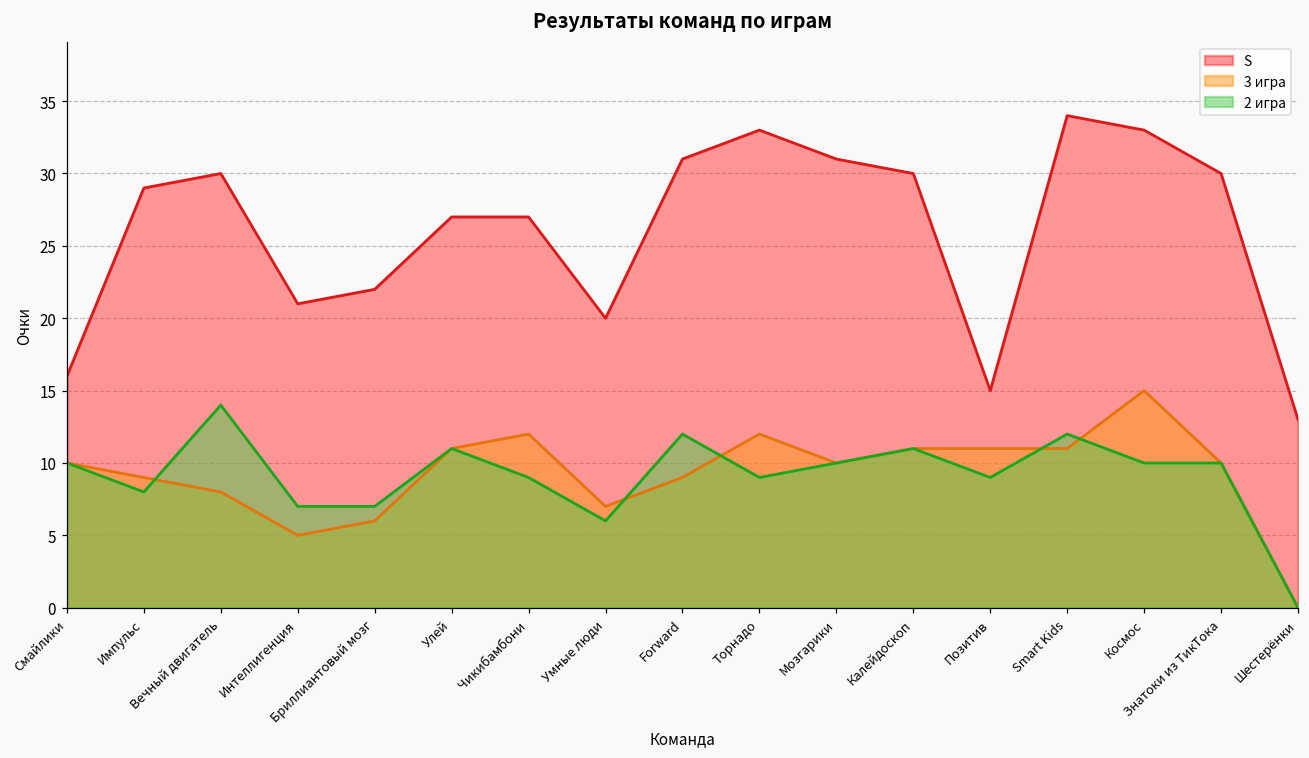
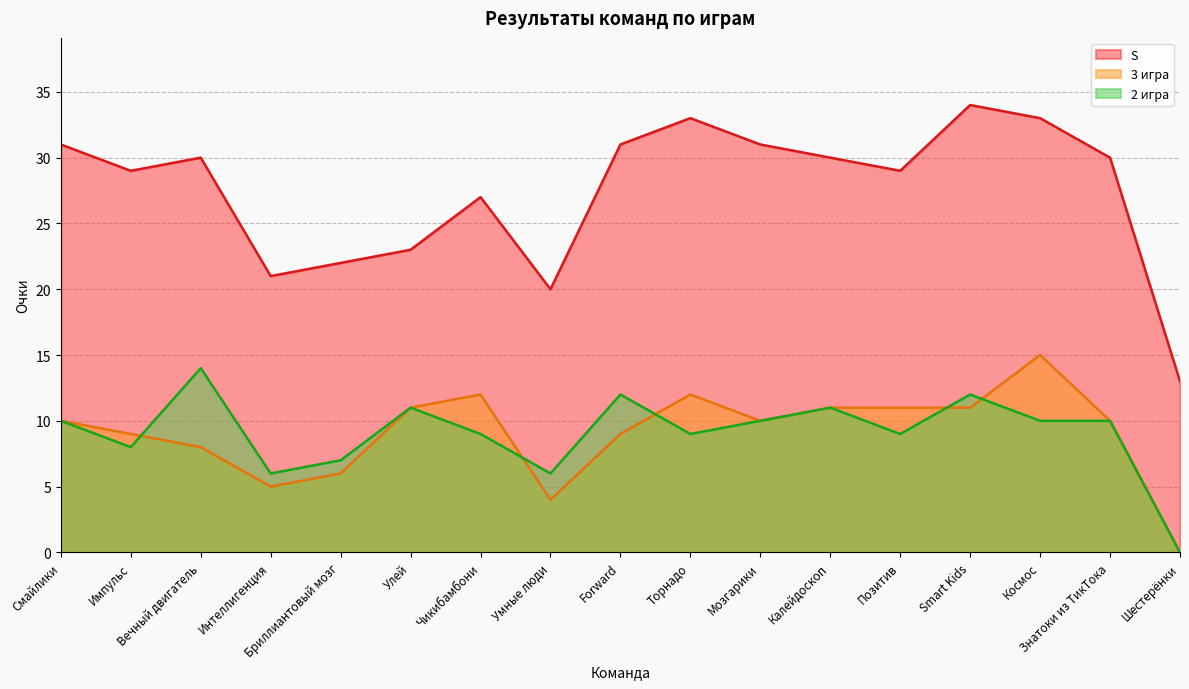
  {
    "S": {
-     "Смайлики": 16,
+     "Смайлики": 31,
      "Импульс": 29,
      "Вечный двигатель": 30,
      "Интеллигенция": 21,
      "Бриллиантовый мозг": 22,
-     "Улей": 27,
+     "Улей": 23,
      "Чикибамбони": 27,
      "Умные люди": 20,
      "Forward": 31,
      "Торнадо": 33,
      "Мозгарики": 31,
      "Калейдоскоп": 30,
-     "Позитив": 15,
+     "Позитив": 29,
      "Smart Kids": 34,
      "Космос": 33,
      "Знатоки из ТикТока": 30,
      "Шестерёнки": 13
    },
    "3 игра": {
      "Импульс": 9,
      "Вечный двигатель": 8,
      "Интеллигенция": 5,
      "Бриллиантовый мозг": 6,
      "Чикибамбони": 12,
-     "Умные люди": 7,
+     "Умные люди": 4,
      "Forward": 9,
      "Торнадо": 12,
      "Позитив": 11,
      "Smart Kids": 11,
      "Космос": 15
    },
    "2 игра": {
      "Импульс": 8,
      "Вечный двигатель": 14,
-     "Интеллигенция": 7,
+     "Интеллигенция": 6,
      "Бриллиантовый мозг": 7,
      "Чикибамбони": 9,
      "Умные люди": 6,
      "Forward": 12,
      "Торнадо": 9,
      "Позитив": 9,
      "Smart Kids": 12,
      "Космос": 10
    }
  }
